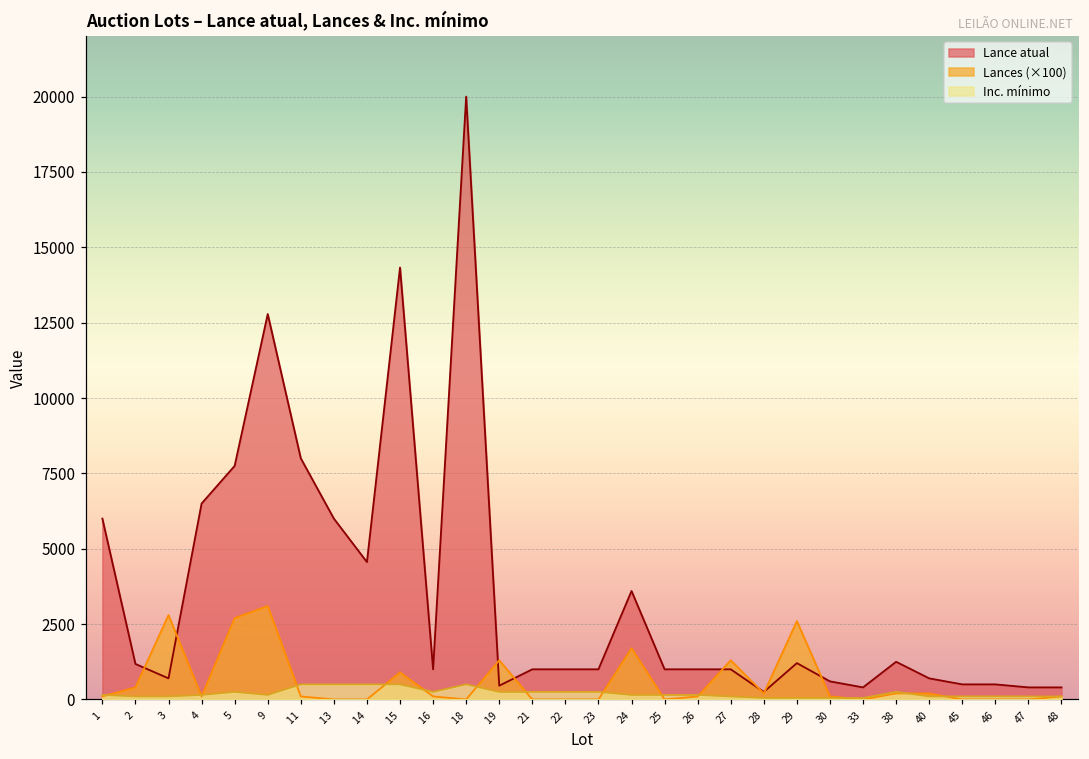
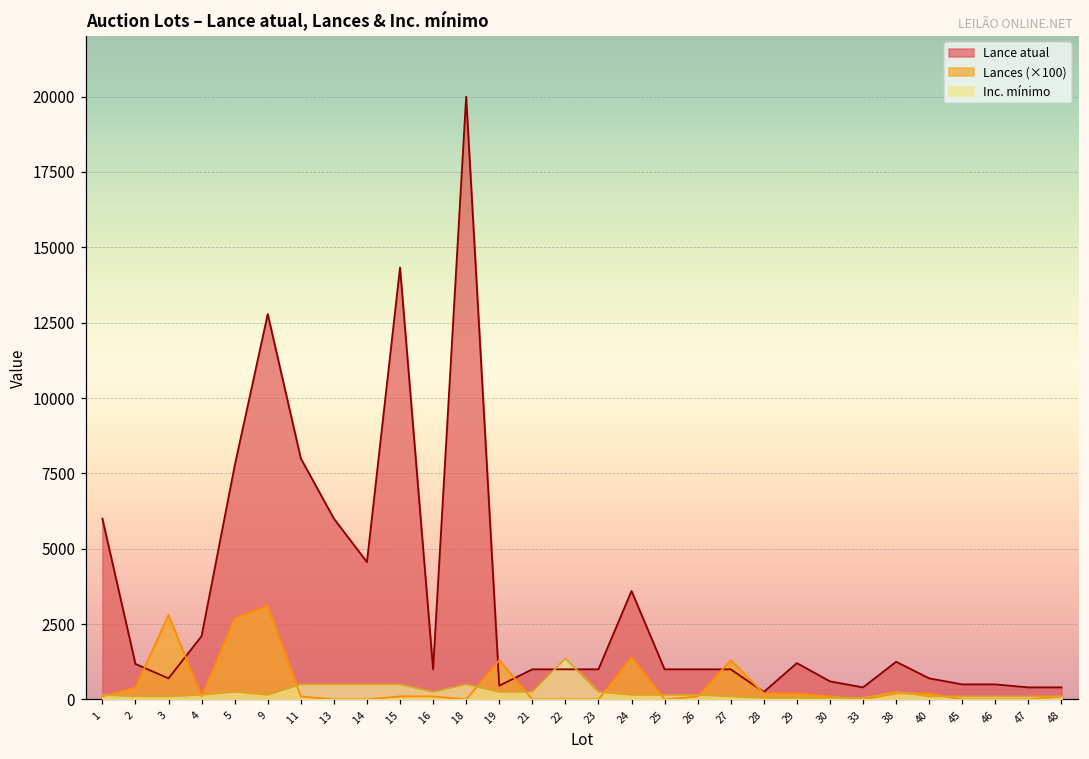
  {
    "Lance atual": {
      "1": 6000,
      "2": 1200,
      "3": 700,
-     "4": 6500,
+     "4": 2100,
      "5": 7800,
      "9": 12800,
      "11": 8000,
      "13": 6000,
      "14": 4600,
      "15": 14300,
      "16": 1000,
      "18": 20000,
      "19": 500,
      "21": 1000,
      "22": 1000,
      "23": 1000,
      "24": 3600,
      "25": 1000,
      "26": 1000,
      "27": 1000,
      "29": 1200,
      "30": 600,
      "33": 400,
      "38": 1300,
      "40": 700,
      "45": 500,
      "46": 500,
      "47": 400,
      "48": 400
    },
    "Lances (×100)": {
      "2": 400,
      "3": 2800,
      "5": 2700,
      "9": 3100,
      "11": 100,
      "13": 0,
      "14": 0,
-     "15": 900,
+     "15": 100,
      "16": 100,
      "18": 0,
      "19": 1300,
      "21": 0,
      "22": 0,
      "23": 0,
-     "24": 1700,
+     "24": 1400,
      "25": 0,
      "27": 1300,
-     "29": 2600,
+     "29": 200,
      "40": 200,
      "45": 0,
      "46": 0,
      "47": 0
    },
    "Inc. mínimo": {
      "2": 100,
      "3": 100,
      "5": 300,
      "9": 200,
      "11": 500,
      "13": 500,
      "14": 500,
      "15": 500,
      "16": 300,
      "18": 500,
      "19": 300,
      "21": 300,
-     "22": 300,
+     "22": 1400,
      "23": 300,
      "24": 200,
      "25": 200,
      "27": 100,
      "28": 100,
      "29": 100,
      "40": 100,
      "45": 100,
      "46": 100,
      "47": 100
    }
  }
